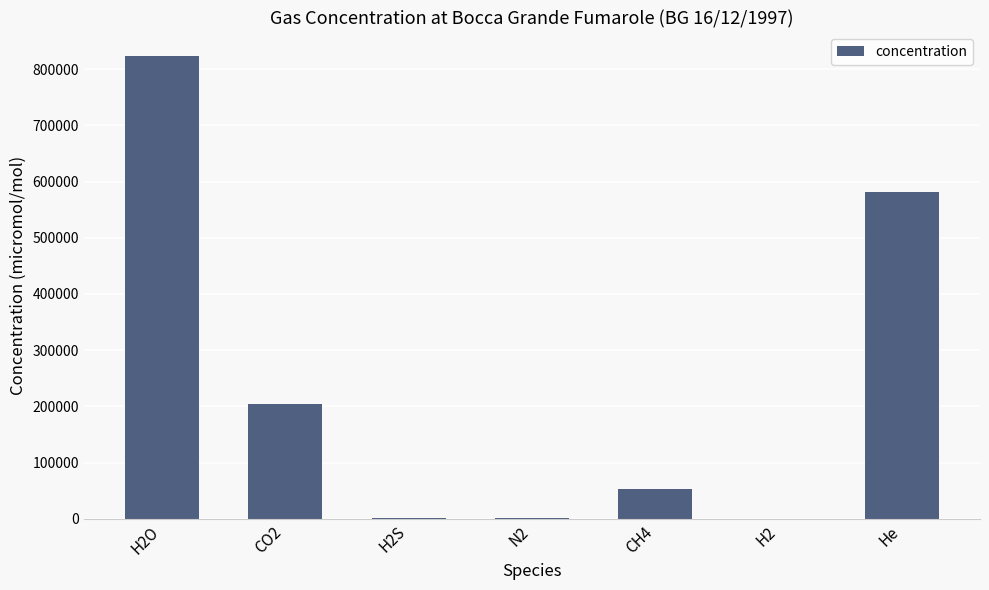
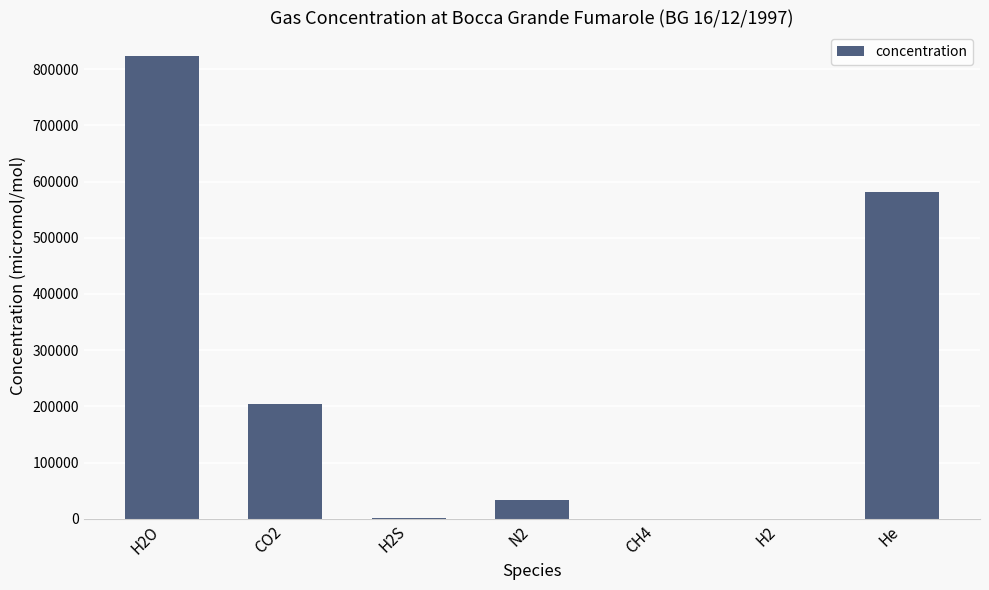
  {
    "H2O": 820000,
    "CO2": 200000,
-   "N2": 0,
-   "CH4": 50000,
+   "N2": 30000,
+   "CH4": 0,
    "He": 580000
  }
